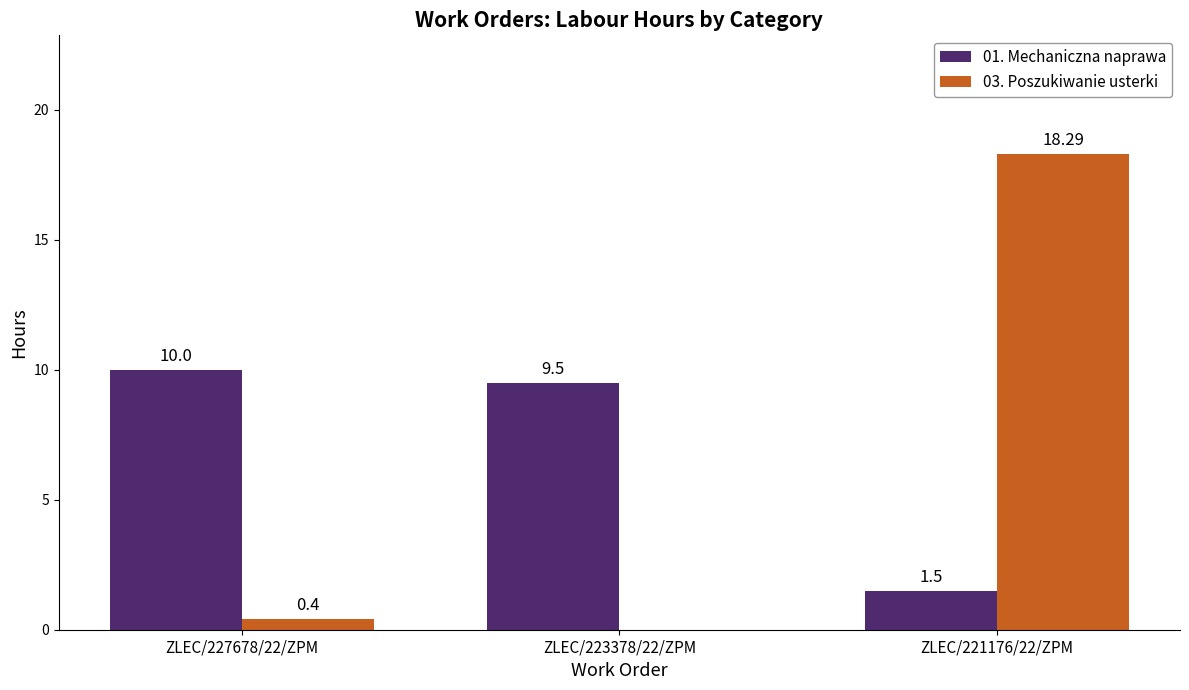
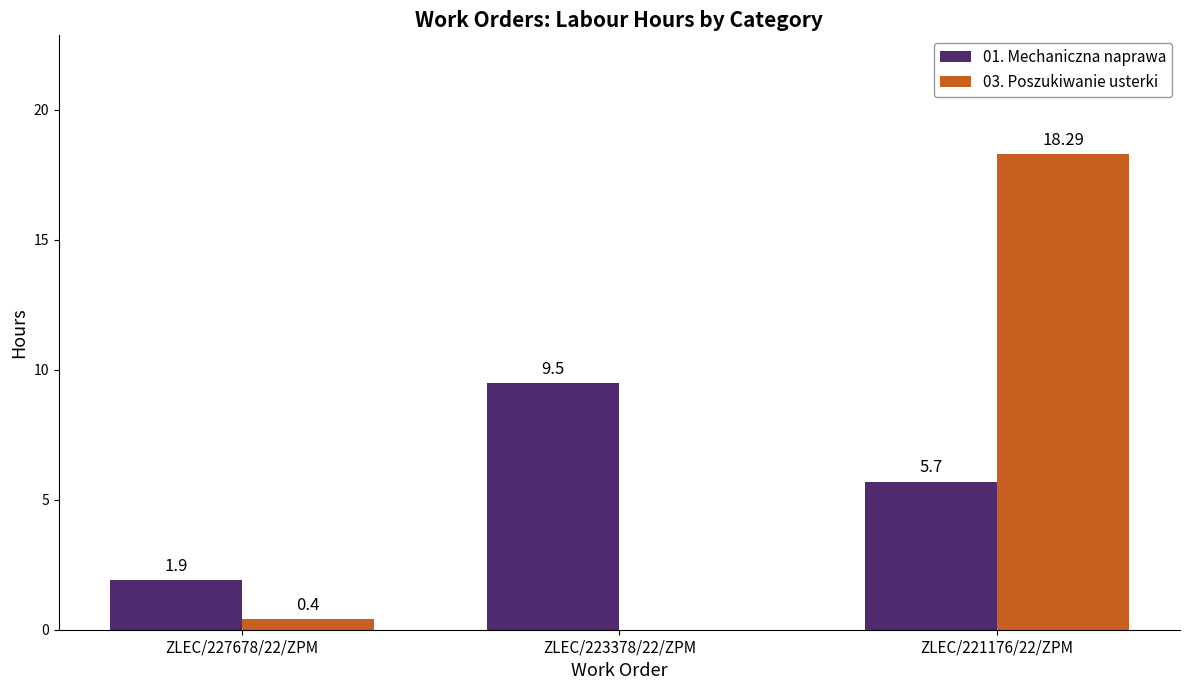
  {
    "01. Mechaniczna naprawa": {
-     "ZLEC/227678/22/ZPM": 10.0,
+     "ZLEC/227678/22/ZPM": 1.9,
      "ZLEC/223378/22/ZPM": 9.5,
-     "ZLEC/221176/22/ZPM": 1.5
+     "ZLEC/221176/22/ZPM": 5.7
    },
    "03. Poszukiwanie usterki": {
      "ZLEC/227678/22/ZPM": 0.4,
      "ZLEC/221176/22/ZPM": 18.29
    }
  }
